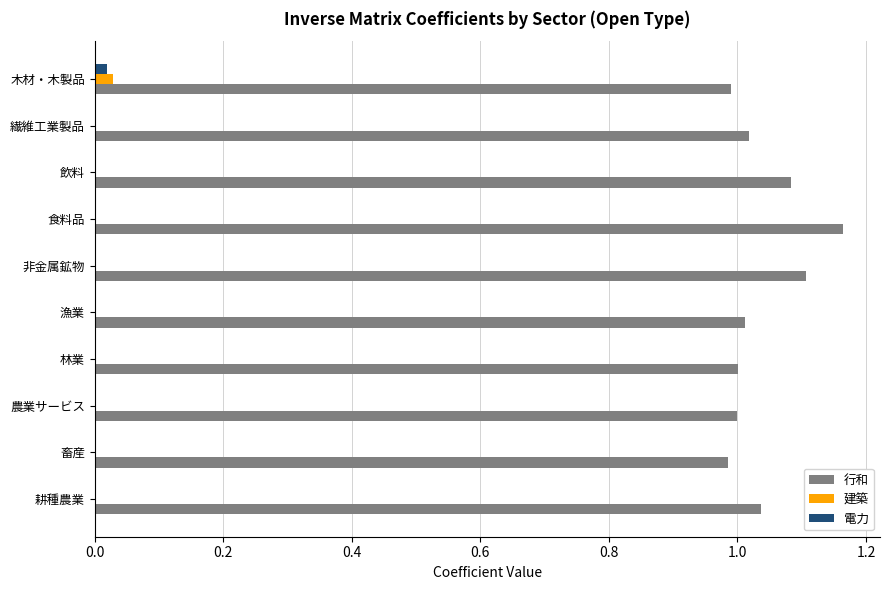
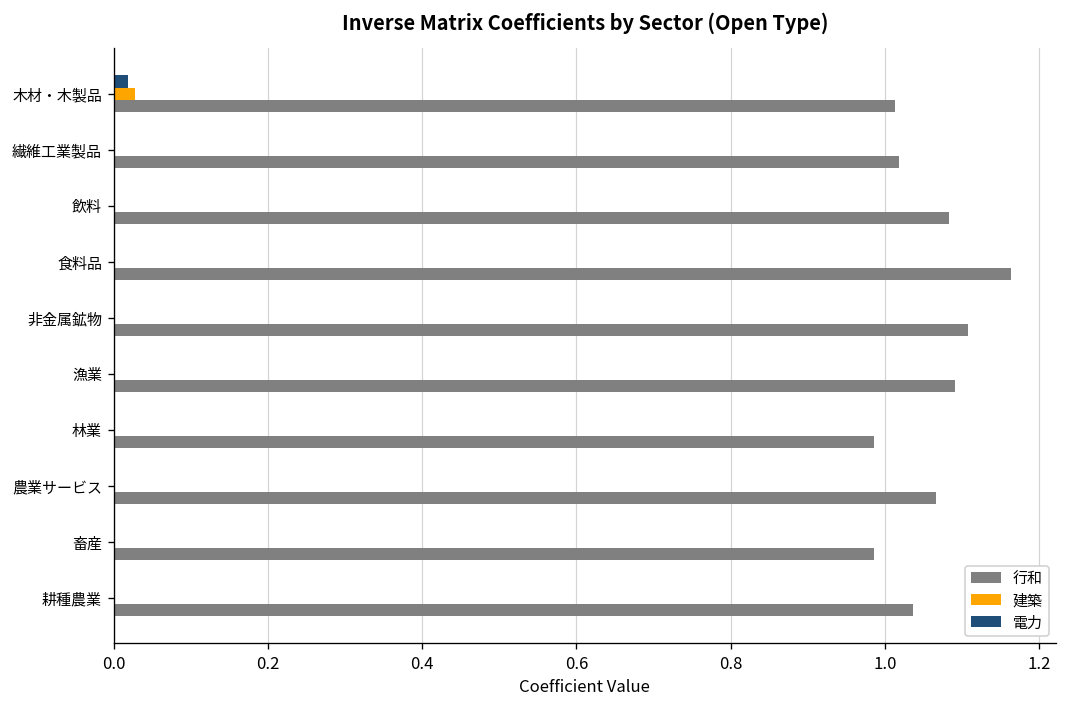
  {
    "行和": {
-     "木材・木製品": 0.99,
+     "木材・木製品": 1.01,
      "繊維工業製品": 1.02,
      "飲料": 1.08,
      "食料品": 1.16,
      "非金属鉱物": 1.11,
-     "漁業": 1.01,
-     "林業": 1.00,
-     "農業サービス": 1.00,
+     "漁業": 1.09,
+     "林業": 0.99,
+     "農業サービス": 1.07,
      "畜産": 0.99,
      "耕種農業": 1.04
    },
    "建築": {
      "木材・木製品": 0.03
    },
    "電力": {
      "木材・木製品": 0.02
    }
  }
